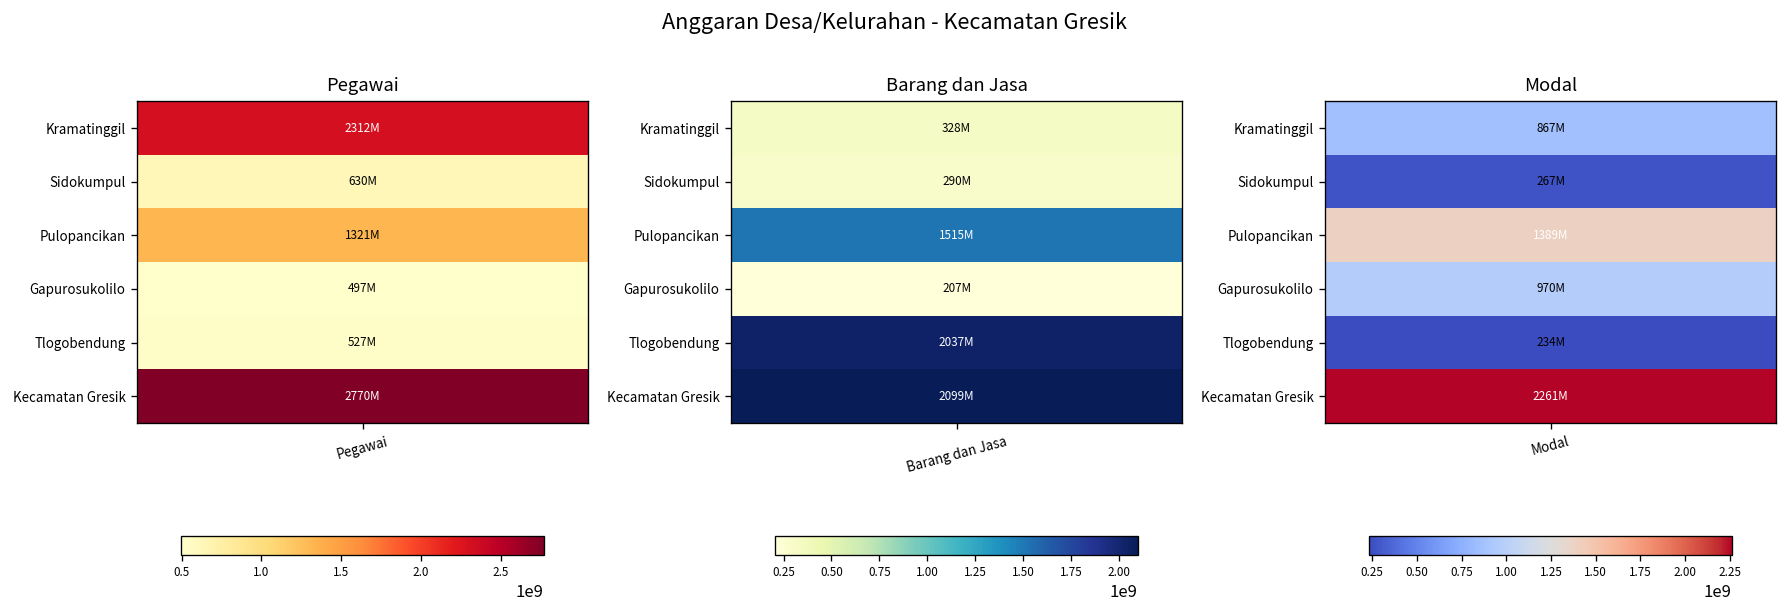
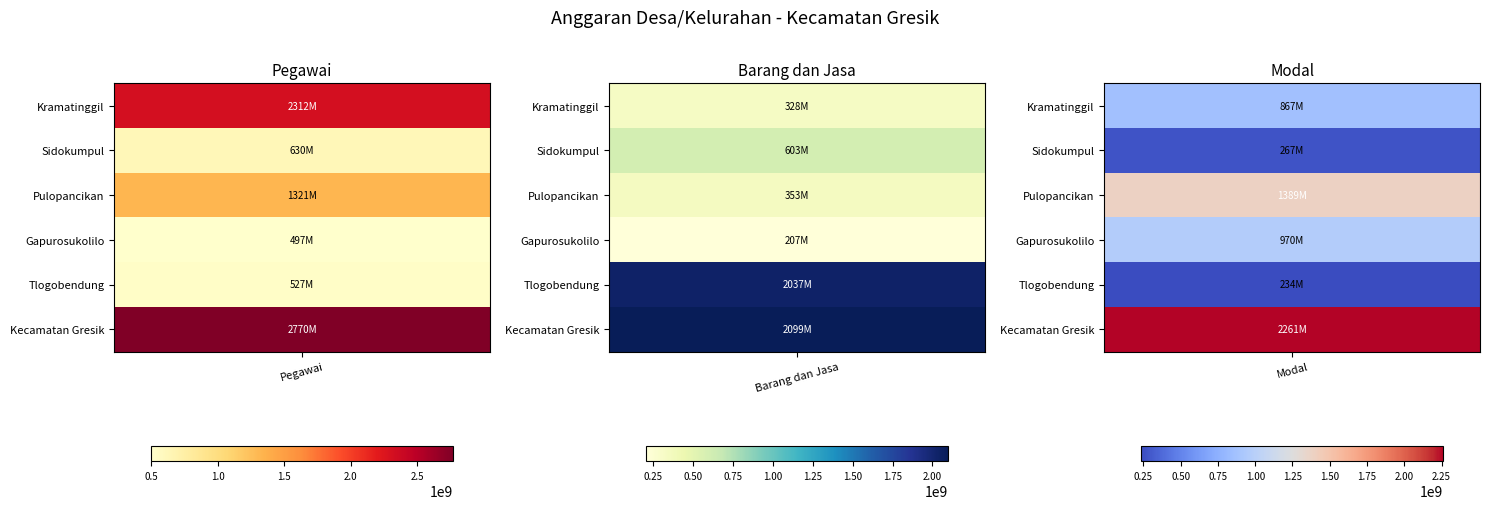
  {
    "Pegawai": {
      "Kramatinggil": {
        "Pegawai": "2312M"
      },
      "Sidokumpul": {
        "Pegawai": "630M"
      },
      "Pulopancikan": {
        "Pegawai": "1321M"
      },
      "Gapurosukolilo": {
        "Pegawai": "497M"
      },
      "Tlogobendung": {
        "Pegawai": "527M"
      },
      "Kecamatan Gresik": {
        "Pegawai": "2770M"
      }
    },
    "Barang dan Jasa": {
      "Kramatinggil": {
        "Barang dan Jasa": "328M"
      },
      "Sidokumpul": {
-       "Barang dan Jasa": "290M"
+       "Barang dan Jasa": "603M"
      },
      "Pulopancikan": {
-       "Barang dan Jasa": "1515M"
+       "Barang dan Jasa": "353M"
      },
      "Gapurosukolilo": {
        "Barang dan Jasa": "207M"
      },
      "Tlogobendung": {
        "Barang dan Jasa": "2037M"
      },
      "Kecamatan Gresik": {
        "Barang dan Jasa": "2099M"
      }
    },
    "Modal": {
      "Kramatinggil": {
        "Modal": "867M"
      },
      "Sidokumpul": {
        "Modal": "267M"
      },
      "Pulopancikan": {
        "Modal": "1389M"
      },
      "Gapurosukolilo": {
        "Modal": "970M"
      },
      "Tlogobendung": {
        "Modal": "234M"
      },
      "Kecamatan Gresik": {
        "Modal": "2261M"
      }
    }
  }
